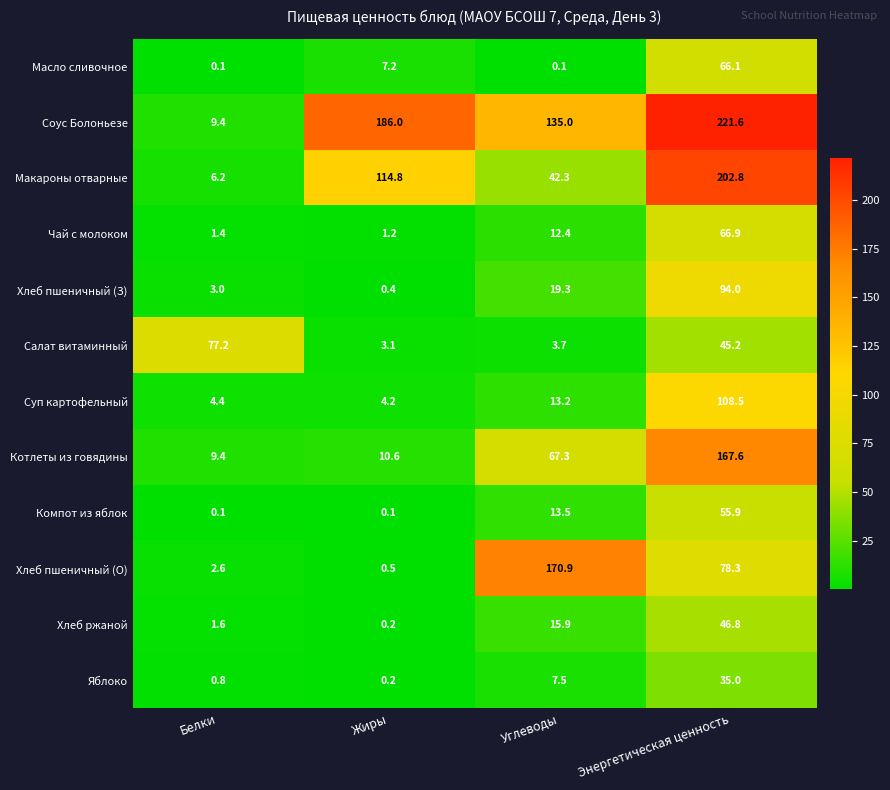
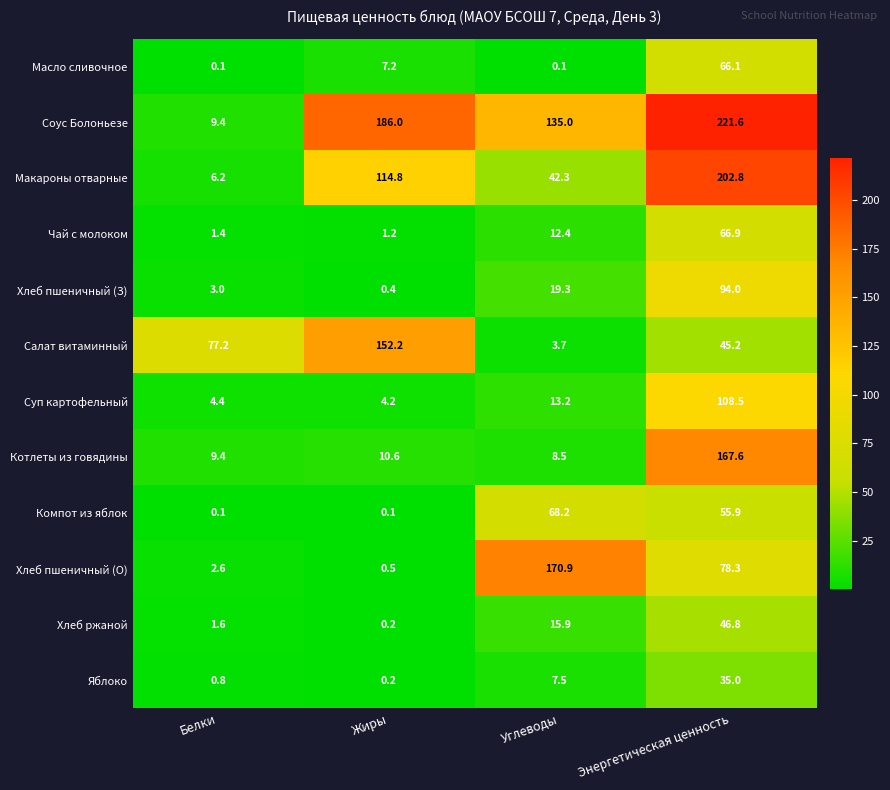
  {
    "Масло сливочное": {
      "Белки": 0.1,
      "Жиры": 7.2,
      "Углеводы": 0.1,
      "Энергетическая ценность": 66.1
    },
    "Соус Болоньезе": {
      "Белки": 9.4,
      "Жиры": 186.0,
      "Углеводы": 135.0,
      "Энергетическая ценность": 221.6
    },
    "Макароны отварные": {
      "Белки": 6.2,
      "Жиры": 114.8,
      "Углеводы": 42.3,
      "Энергетическая ценность": 202.8
    },
    "Чай с молоком": {
      "Белки": 1.4,
      "Жиры": 1.2,
      "Углеводы": 12.4,
      "Энергетическая ценность": 66.9
    },
    "Хлеб пшеничный (З)": {
      "Белки": 3.0,
      "Жиры": 0.4,
      "Углеводы": 19.3,
      "Энергетическая ценность": 94.0
    },
    "Салат витаминный": {
      "Белки": 77.2,
-     "Жиры": 3.1,
+     "Жиры": 152.2,
      "Углеводы": 3.7,
      "Энергетическая ценность": 45.2
    },
    "Суп картофельный": {
      "Белки": 4.4,
      "Жиры": 4.2,
      "Углеводы": 13.2,
      "Энергетическая ценность": 108.5
    },
    "Котлеты из говядины": {
      "Белки": 9.4,
      "Жиры": 10.6,
-     "Углеводы": 67.3,
+     "Углеводы": 8.5,
      "Энергетическая ценность": 167.6
    },
    "Компот из яблок": {
      "Белки": 0.1,
      "Жиры": 0.1,
-     "Углеводы": 13.5,
+     "Углеводы": 68.2,
      "Энергетическая ценность": 55.9
    },
    "Хлеб пшеничный (О)": {
      "Белки": 2.6,
      "Жиры": 0.5,
      "Углеводы": 170.9,
      "Энергетическая ценность": 78.3
    },
    "Хлеб ржаной": {
      "Белки": 1.6,
      "Жиры": 0.2,
      "Углеводы": 15.9,
      "Энергетическая ценность": 46.8
    },
    "Яблоко": {
      "Белки": 0.8,
      "Жиры": 0.2,
      "Углеводы": 7.5,
      "Энергетическая ценность": 35.0
    }
  }
